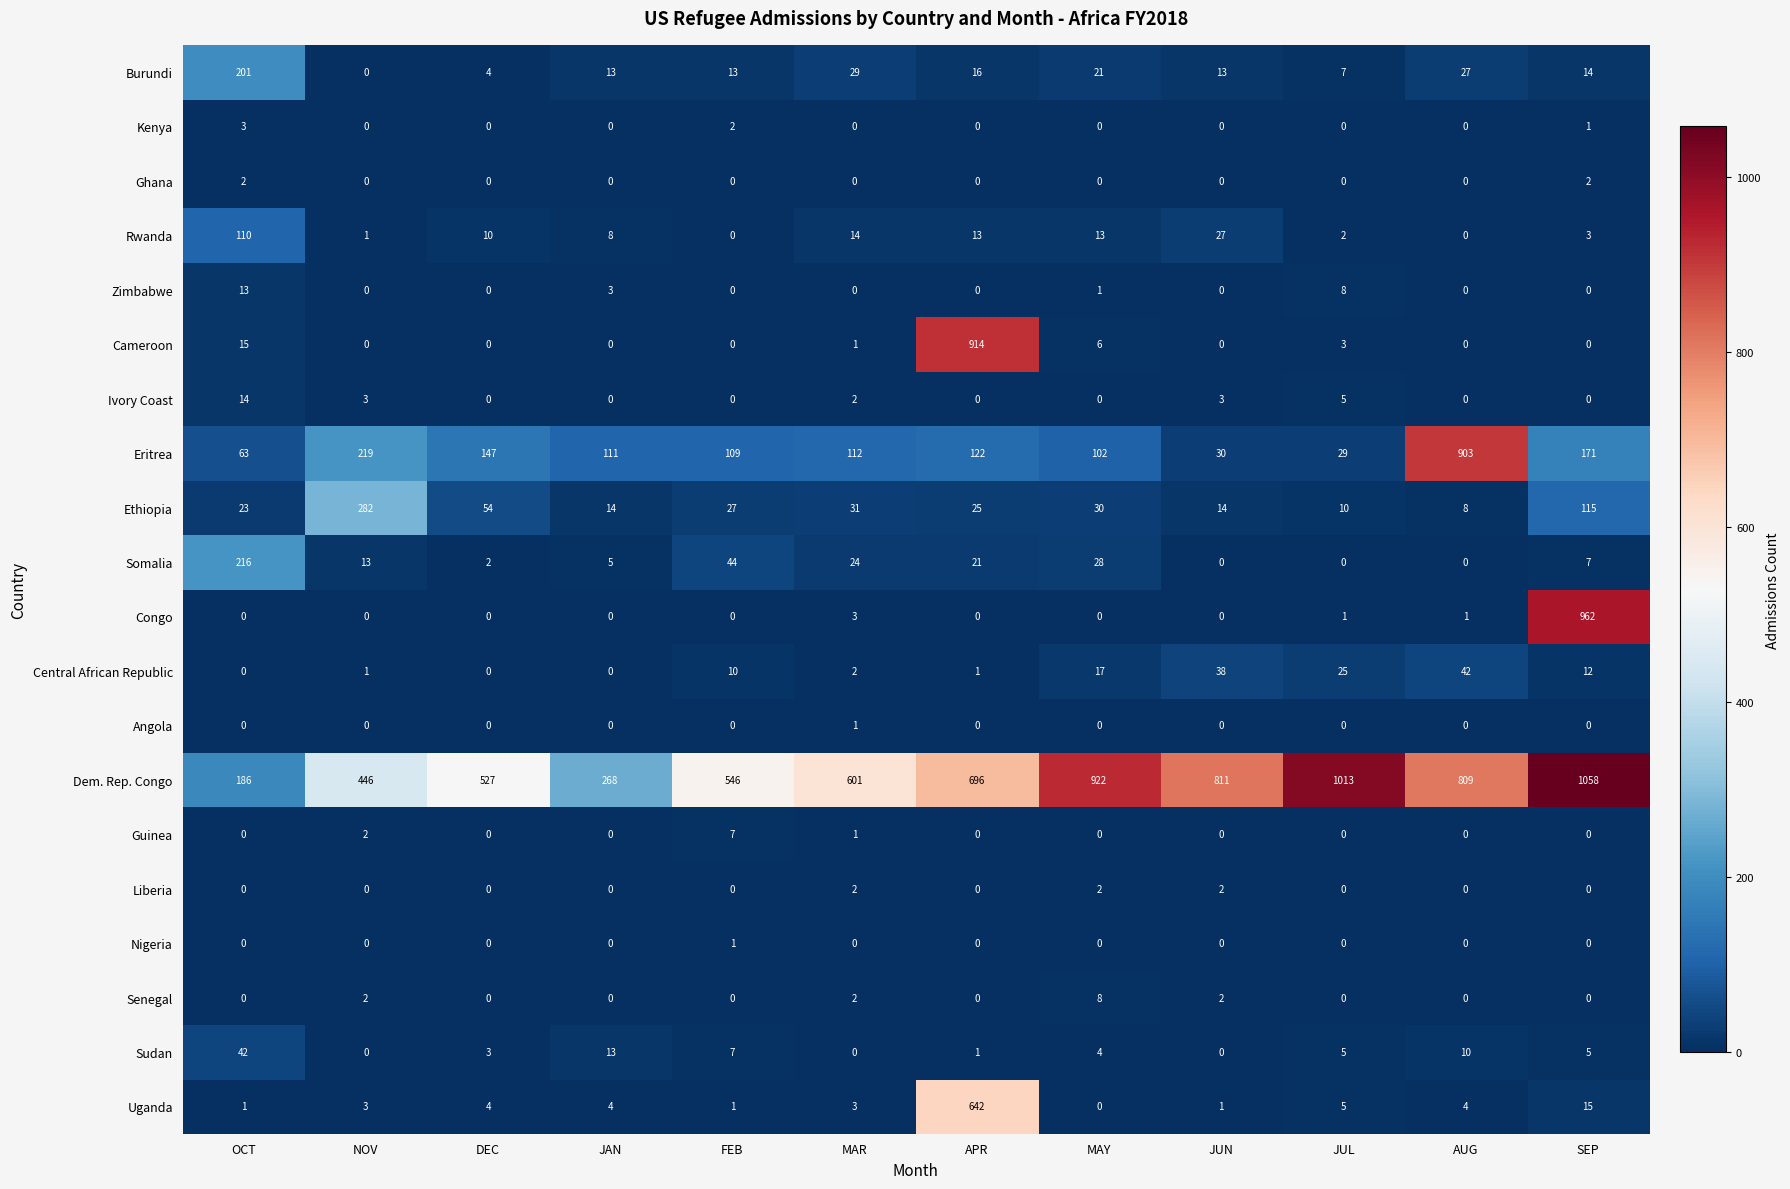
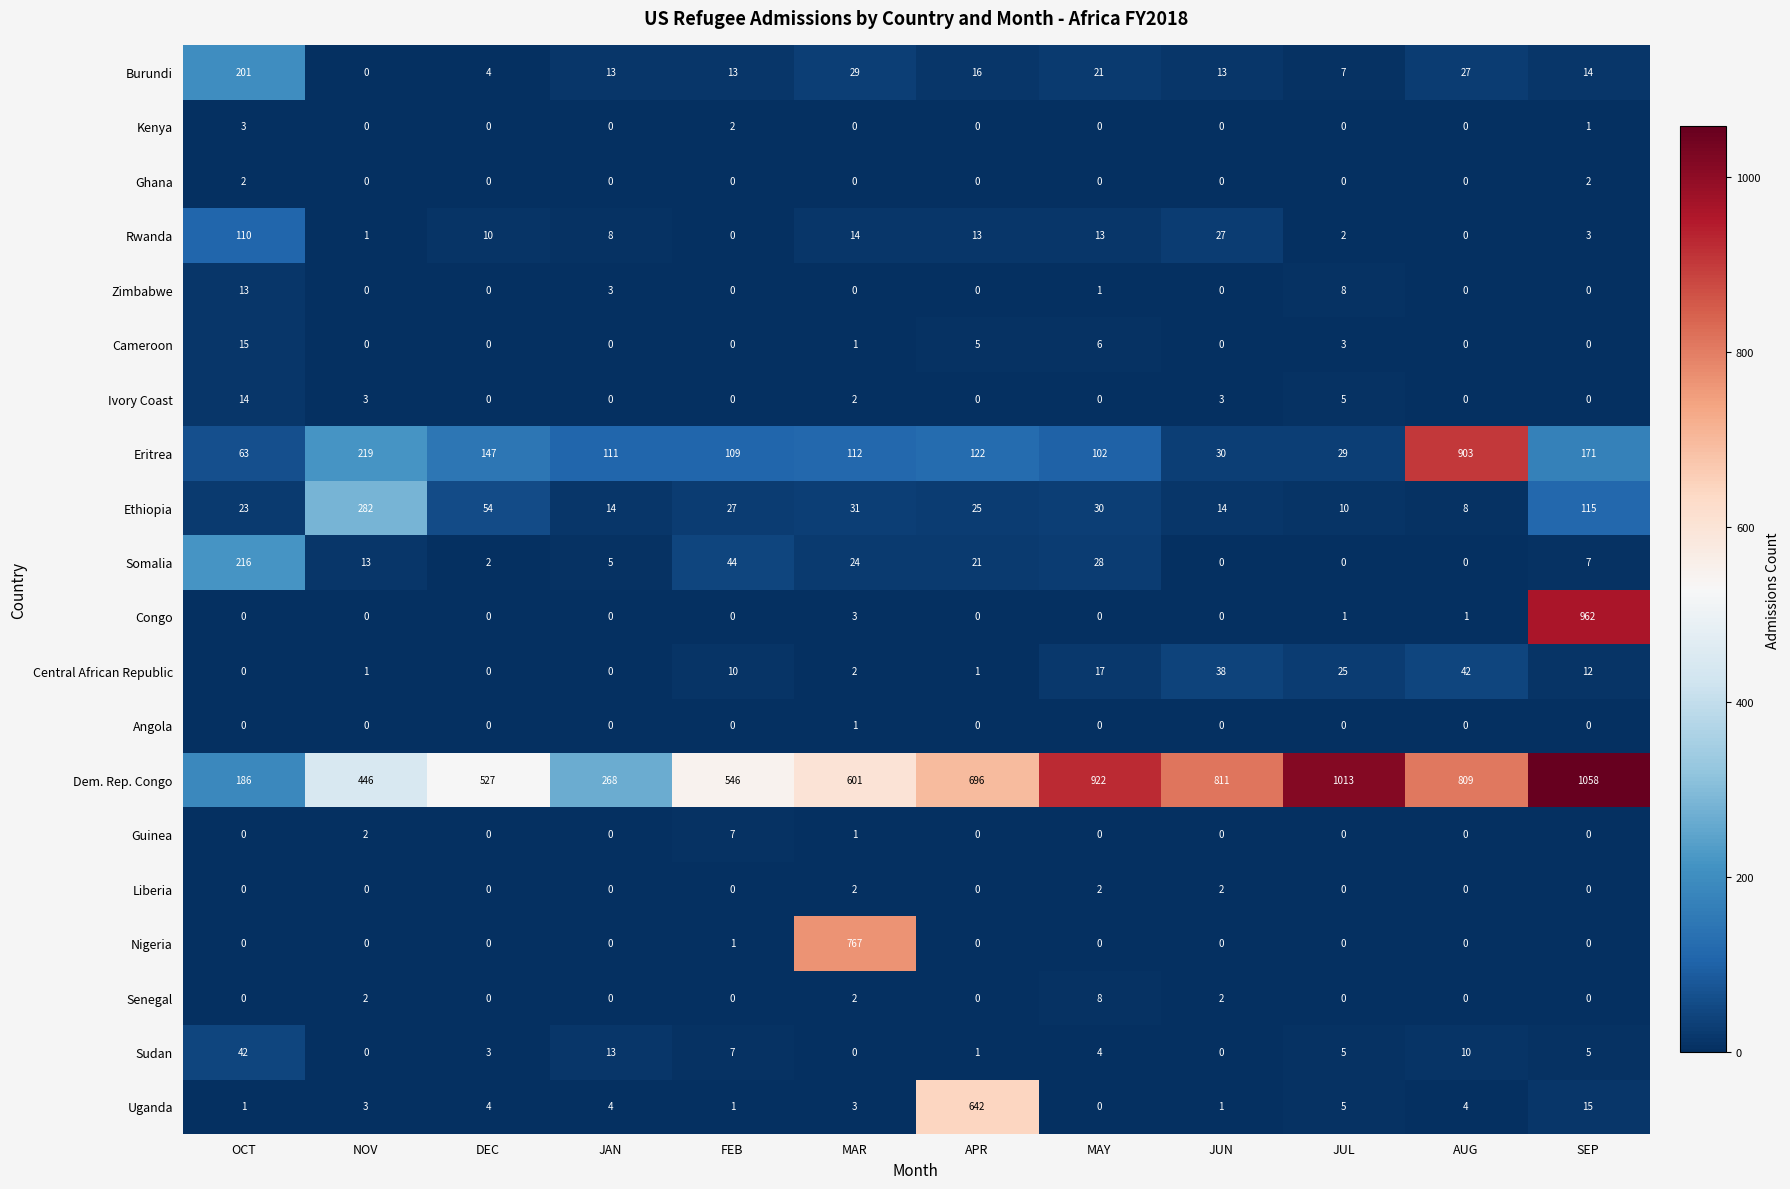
  {
    "Cameroon": {
      "OCT": 15,
      "NOV": 0,
      "DEC": 0,
      "JAN": 0,
      "FEB": 0,
      "MAR": 1,
-     "APR": 914,
+     "APR": 5,
      "MAY": 6,
      "JUN": 0,
      "JUL": 3,
      "AUG": 0,
      "SEP": 0
    },
    "Nigeria": {
      "OCT": 0,
      "NOV": 0,
      "DEC": 0,
      "JAN": 0,
      "FEB": 1,
-     "MAR": 0,
+     "MAR": 767,
      "APR": 0,
      "MAY": 0,
      "JUN": 0,
      "JUL": 0,
      "AUG": 0,
      "SEP": 0
    }
  }
